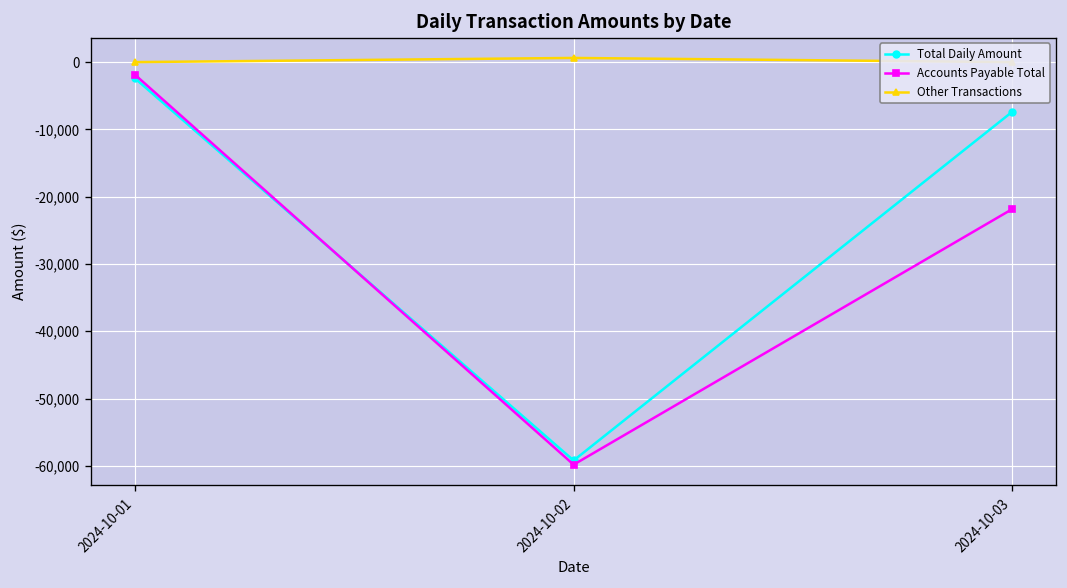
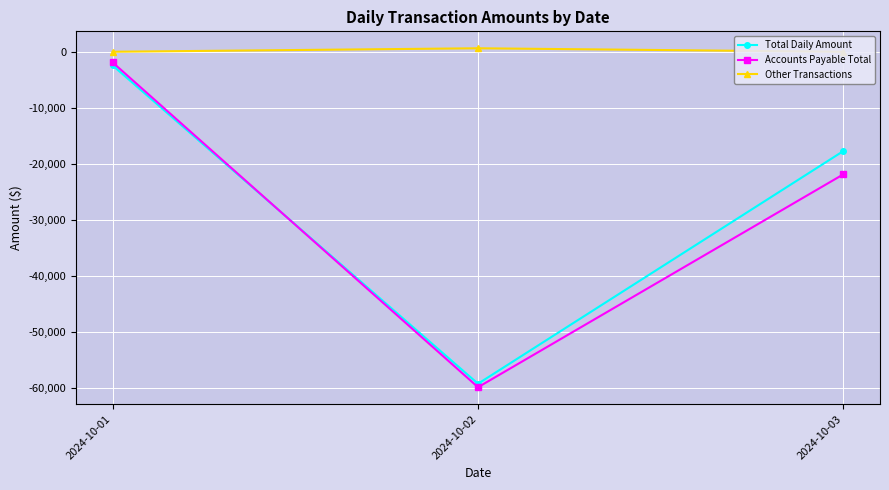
  {
    "Total Daily Amount": {
      "2024-10-01": "-2,000",
      "2024-10-02": "-59,000",
-     "2024-10-03": "-7,000"
+     "2024-10-03": "-18,000"
    },
    "Accounts Payable Total": {
      "2024-10-01": "-2,000",
      "2024-10-02": "-60,000",
      "2024-10-03": "-22,000"
    },
    "Other Transactions": {
      "2024-10-01": "0",
      "2024-10-02": "1,000"
    }
  }
